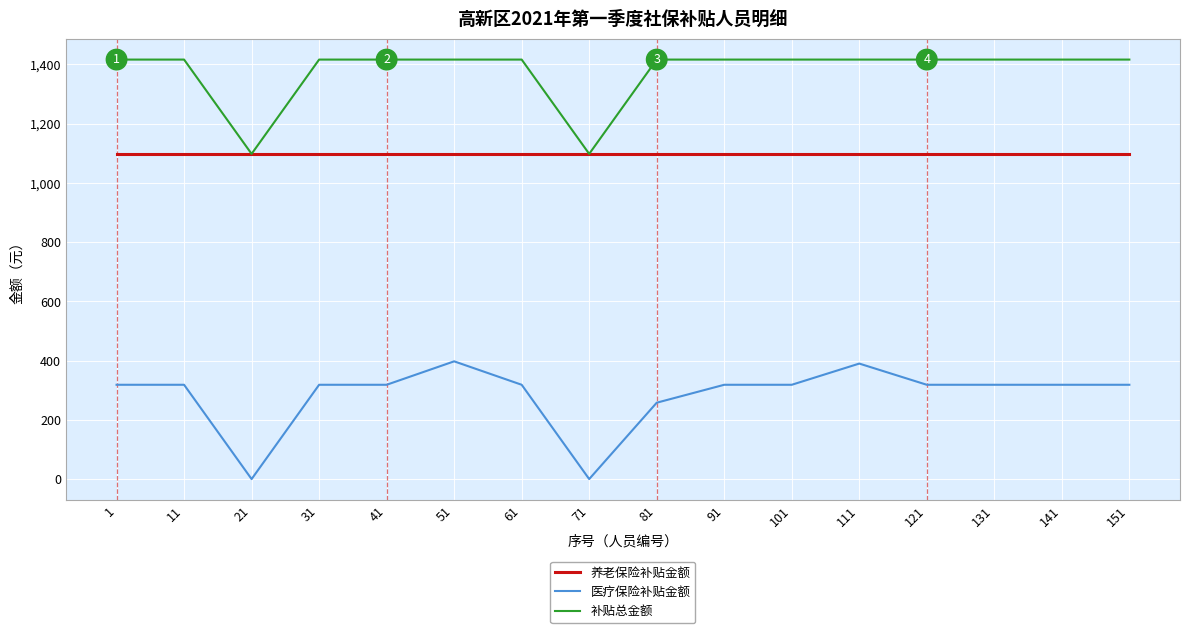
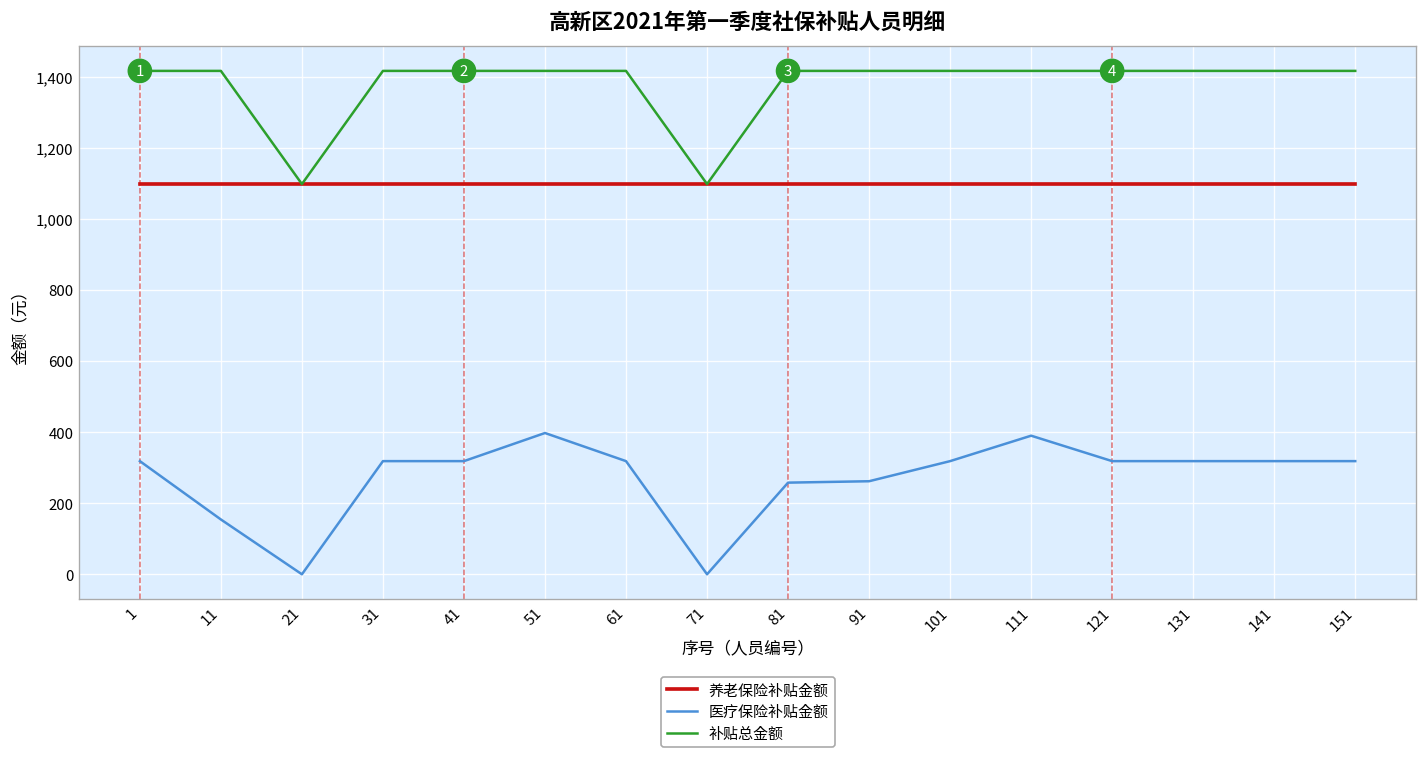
  {
    "养老保险补贴金额": {
      "1": "1,100",
      "11": "1,100",
      "31": "1,100",
      "41": "1,100",
      "51": "1,100",
      "61": "1,100",
      "81": "1,100",
      "91": "1,100",
      "101": "1,100",
      "111": "1,100",
      "121": "1,100",
      "131": "1,100",
      "141": "1,100",
      "151": "1,100"
    },
    "医疗保险补贴金额": {
      "1": "320",
-     "11": "320",
+     "11": "150",
      "21": "0",
      "31": "320",
      "41": "320",
      "51": "400",
      "61": "320",
      "71": "0",
      "81": "260",
-     "91": "320",
+     "91": "260",
      "101": "320",
      "111": "390",
      "121": "320",
      "131": "320",
      "141": "320",
      "151": "320"
    },
    "补贴总金额": {
      "11": "1,420",
      "31": "1,420",
      "51": "1,420",
      "61": "1,420",
      "91": "1,420",
      "101": "1,420",
      "111": "1,420",
      "131": "1,420",
      "141": "1,420",
      "151": "1,420"
    }
  }
